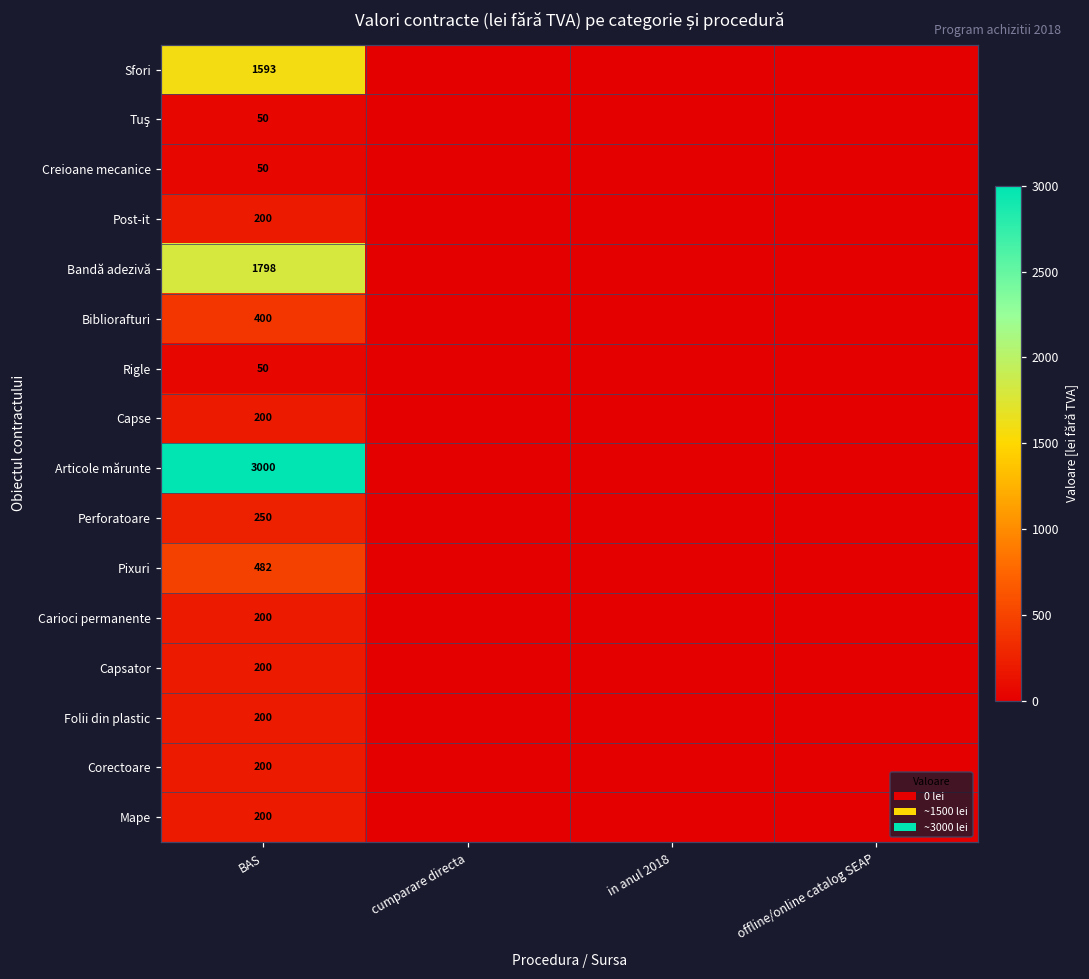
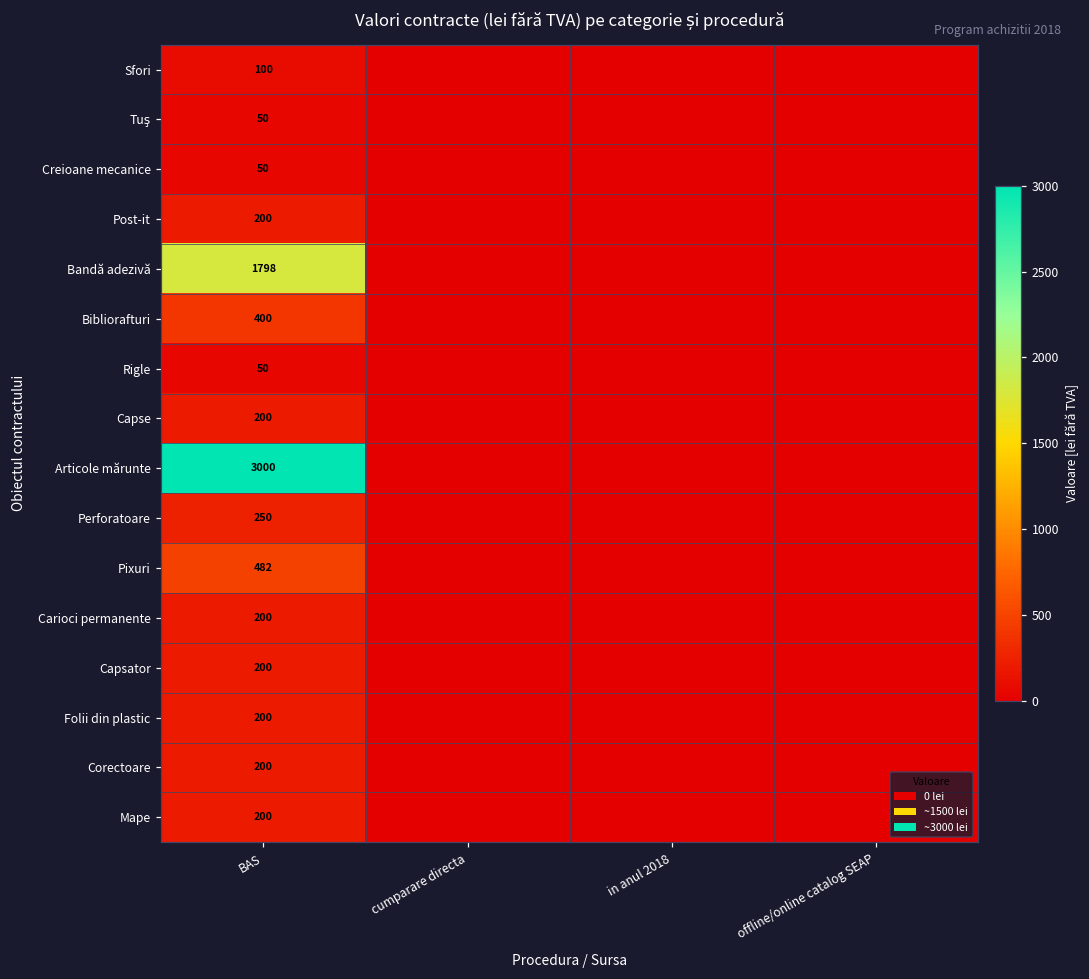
  {
    "Sfori": {
-     "BAS": 1593
+     "BAS": 100
    },
    "Tuş": {
      "BAS": 50
    },
    "Creioane mecanice": {
      "BAS": 50
    },
    "Post-it": {
      "BAS": 200
    },
    "Bandă adezivă": {
      "BAS": 1798
    },
    "Bibliorafturi": {
      "BAS": 400
    },
    "Rigle": {
      "BAS": 50
    },
    "Capse": {
      "BAS": 200
    },
    "Articole mărunte": {
      "BAS": 3000
    },
    "Perforatoare": {
      "BAS": 250
    },
    "Pixuri": {
      "BAS": 482
    },
    "Carioci permanente": {
      "BAS": 200
    },
    "Capsator": {
      "BAS": 200
    },
    "Folii din plastic": {
      "BAS": 200
    },
    "Corectoare": {
      "BAS": 200
    },
    "Mape": {
      "BAS": 200
    }
  }
